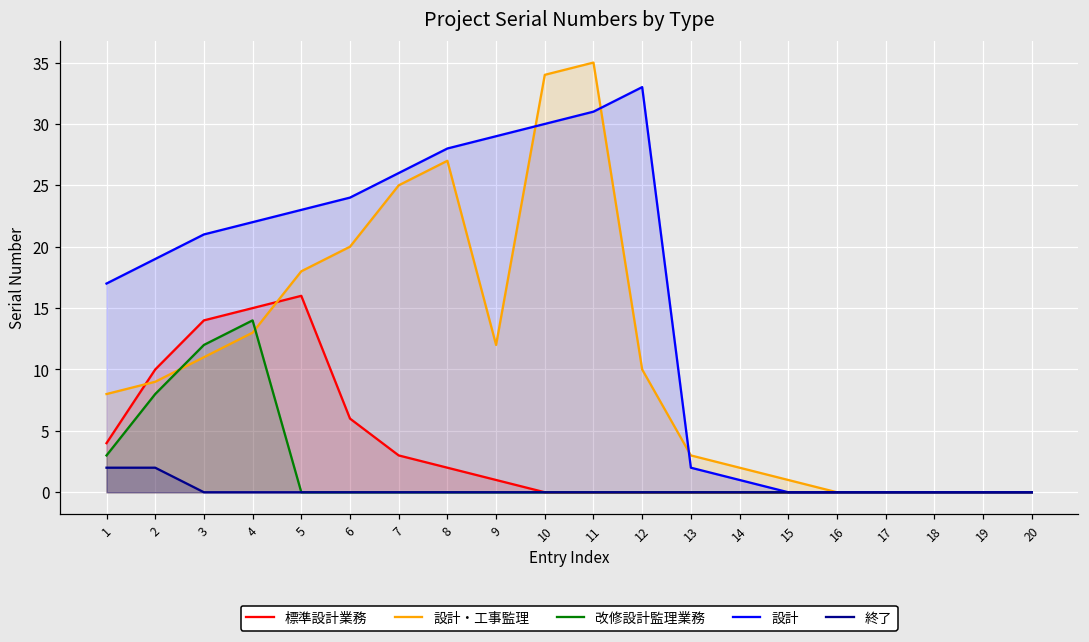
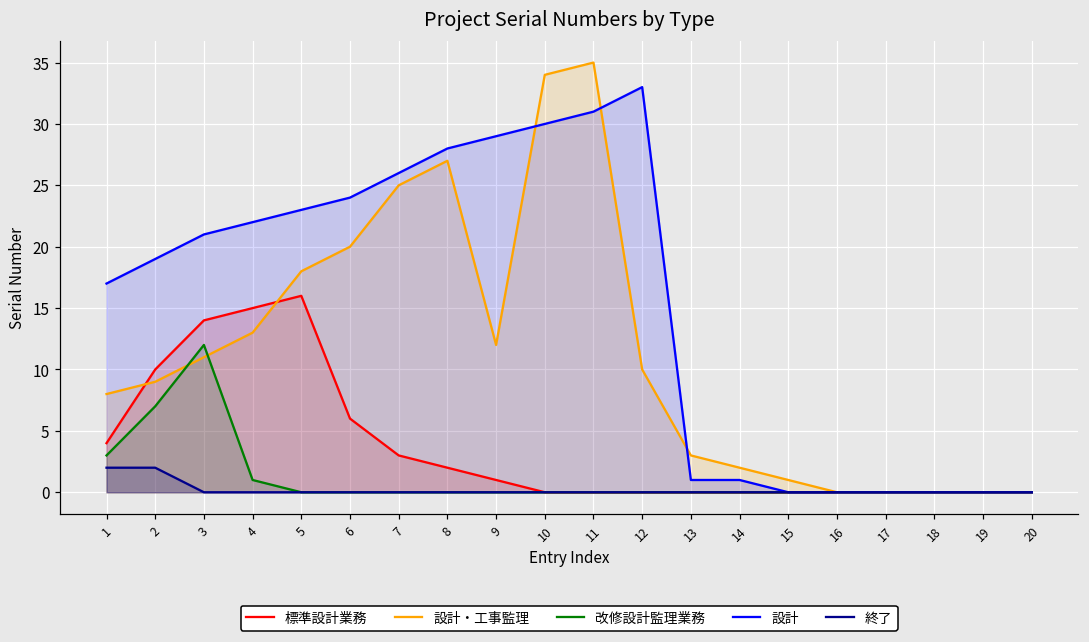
  {
    "標準設計業務": {
      "1": 4,
      "2": 10,
      "3": 14,
      "4": 15,
      "5": 16,
      "6": 6,
      "7": 3,
      "8": 2,
      "9": 1
    },
    "設計・工事監理": {
      "1": 8,
      "2": 9,
      "3": 11,
      "4": 13,
      "5": 18,
      "6": 20,
      "7": 25,
      "8": 27,
      "9": 12,
      "10": 34,
      "11": 35,
      "12": 10,
      "13": 3,
      "14": 2,
      "15": 1
    },
    "改修設計監理業務": {
      "1": 3,
-     "2": 8,
+     "2": 7,
      "3": 12,
-     "4": 14
+     "4": 1
    },
    "設計": {
      "1": 17,
      "2": 19,
      "3": 21,
      "4": 22,
      "5": 23,
      "6": 24,
      "7": 26,
      "8": 28,
      "9": 29,
      "10": 30,
      "11": 31,
      "12": 33,
-     "13": 2,
+     "13": 1,
      "14": 1
    },
    "終了": {
      "1": 2,
      "2": 2,
      "3": 0,
      "4": 0
    }
  }
